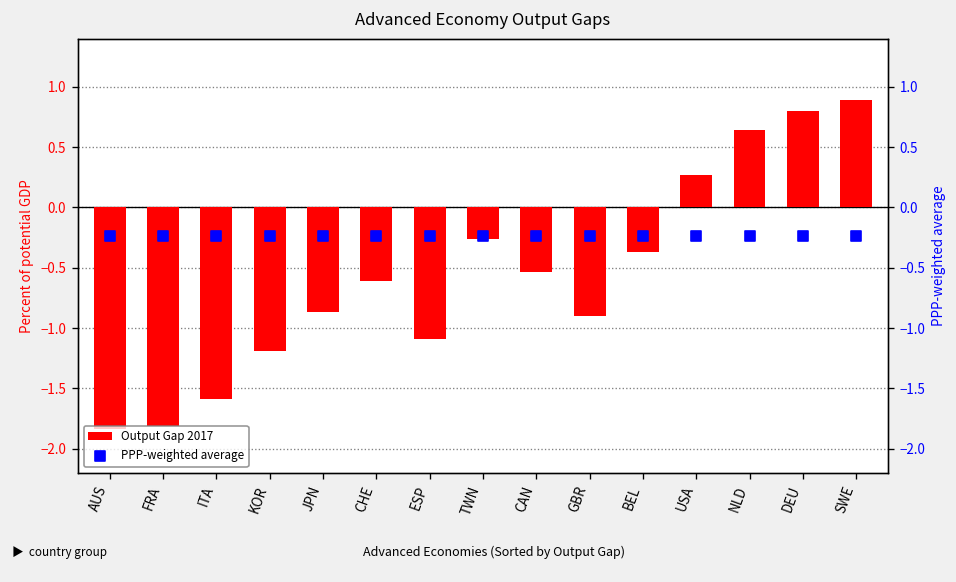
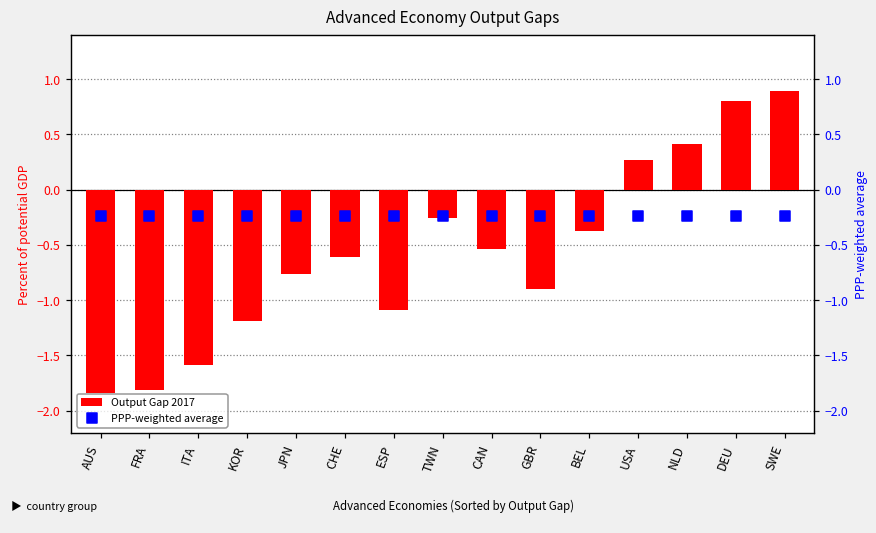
  {
    "Output Gap 2017": {
      "FRA": -1.81,
      "ITA": -1.59,
      "KOR": -1.19,
-     "JPN": -0.86,
+     "JPN": -0.77,
      "CHE": -0.61,
      "ESP": -1.09,
      "TWN": -0.26,
      "CAN": -0.54,
      "GBR": -0.90,
      "BEL": -0.37,
      "USA": 0.27,
-     "NLD": 0.64,
+     "NLD": 0.41,
      "DEU": 0.80,
      "SWE": 0.89
    }
  }
